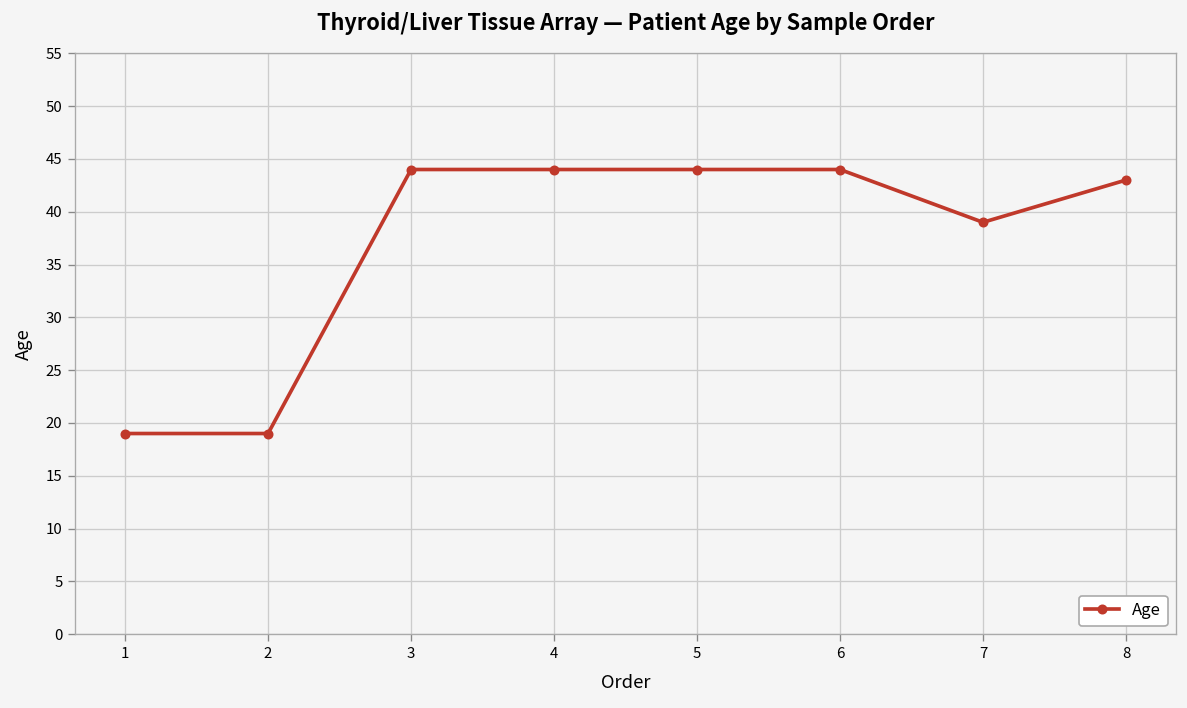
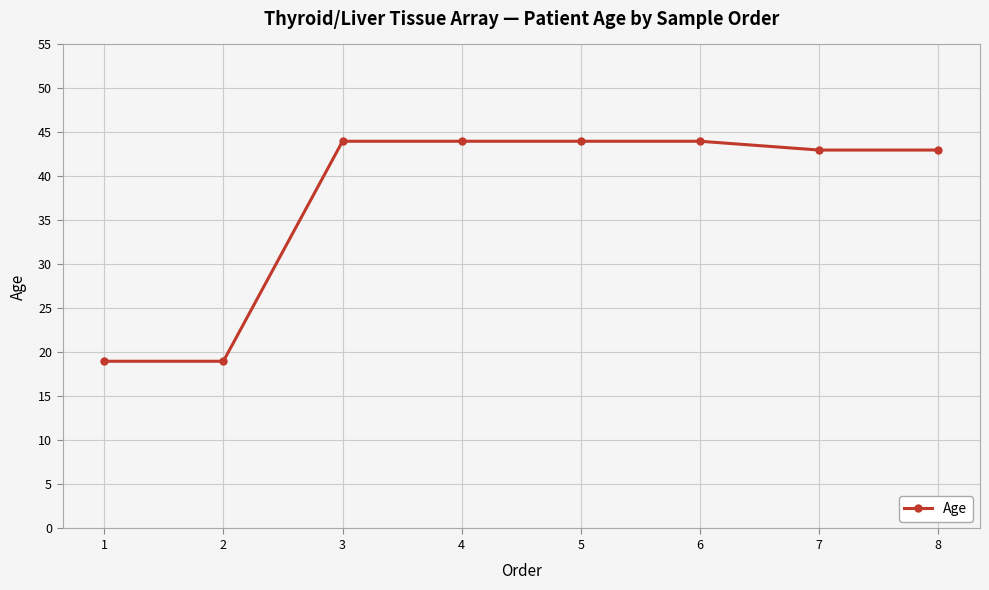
  {
    "1": 19,
    "2": 19,
    "3": 44,
    "4": 44,
    "5": 44,
    "6": 44,
-   "7": 39,
+   "7": 43,
    "8": 43
  }
